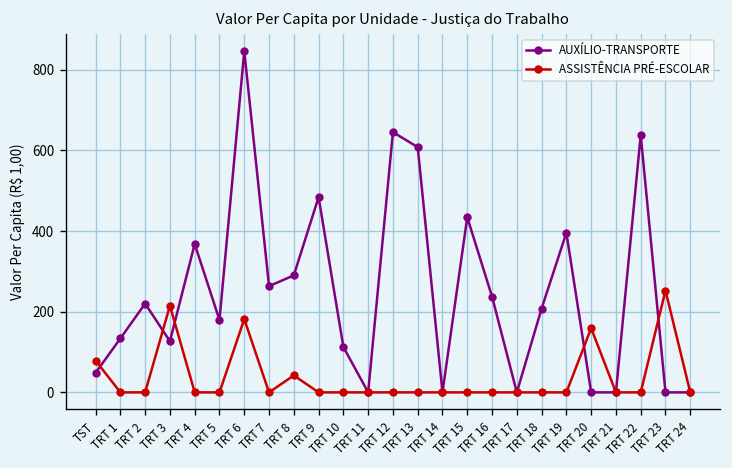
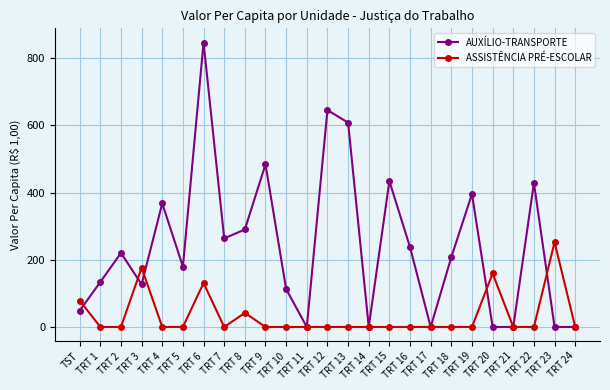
  {
    "AUXÍLIO-TRANSPORTE": {
      "TST": 50,
      "TRT 1": 130,
      "TRT 2": 220,
      "TRT 3": 130,
      "TRT 4": 370,
      "TRT 5": 180,
      "TRT 6": 850,
      "TRT 7": 260,
      "TRT 8": 290,
      "TRT 9": 480,
      "TRT 10": 110,
      "TRT 12": 650,
      "TRT 13": 610,
      "TRT 15": 430,
      "TRT 16": 240,
      "TRT 18": 210,
      "TRT 19": 400,
      "TRT 20": 0,
-     "TRT 22": 640,
+     "TRT 22": 430,
      "TRT 23": 0
    },
    "ASSISTÊNCIA PRÉ-ESCOLAR": {
      "TST": 80,
      "TRT 1": 0,
      "TRT 2": 0,
-     "TRT 3": 220,
+     "TRT 3": 180,
      "TRT 4": 0,
      "TRT 5": 0,
-     "TRT 6": 180,
+     "TRT 6": 130,
      "TRT 7": 0,
      "TRT 8": 40,
      "TRT 9": 0,
      "TRT 10": 0,
      "TRT 12": 0,
      "TRT 13": 0,
      "TRT 15": 0,
      "TRT 16": 0,
      "TRT 18": 0,
      "TRT 19": 0,
      "TRT 20": 160,
      "TRT 22": 0,
      "TRT 23": 250
    }
  }
